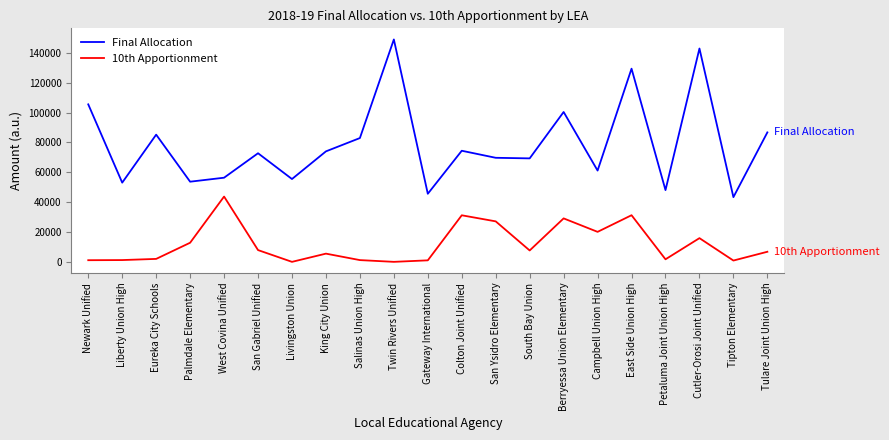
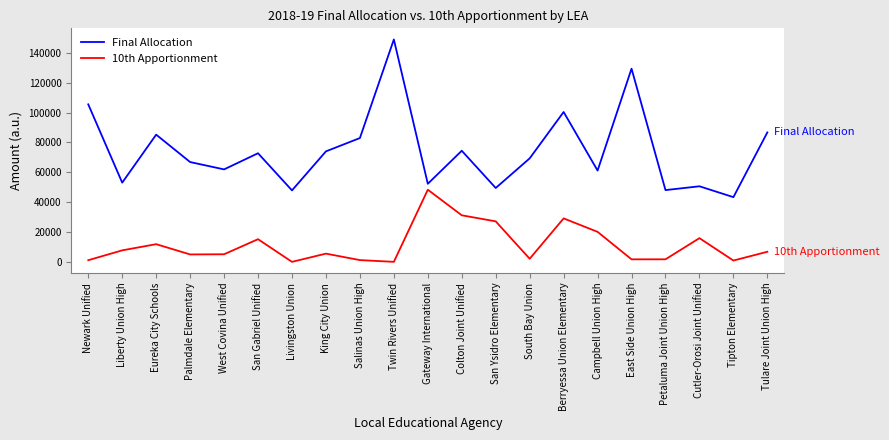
  {
    "Final Allocation": {
      "Newark Unified": 105000,
      "Liberty Union High": 53000,
      "Eureka City Schools": 85000,
-     "Palmdale Elementary": 54000,
-     "West Covina Unified": 56000,
+     "Palmdale Elementary": 67000,
+     "West Covina Unified": 62000,
      "San Gabriel Unified": 73000,
-     "Livingston Union": 55000,
+     "Livingston Union": 48000,
      "King City Union": 74000,
      "Salinas Union High": 83000,
      "Twin Rivers Unified": 149000,
-     "Gateway International": 46000,
+     "Gateway International": 52000,
      "Colton Joint Unified": 74000,
-     "San Ysidro Elementary": 70000,
+     "San Ysidro Elementary": 49000,
      "South Bay Union": 69000,
      "Berryessa Union Elementary": 100000,
      "Campbell Union High": 61000,
      "East Side Union High": 129000,
      "Petaluma Joint Union High": 48000,
-     "Cutler-Orosi Joint Unified": 143000,
+     "Cutler-Orosi Joint Unified": 51000,
      "Tipton Elementary": 43000,
      "Tulare Joint Union High": 87000
    },
    "10th Apportionment": {
      "Newark Unified": 1000,
-     "Liberty Union High": 1000,
-     "Eureka City Schools": 2000,
-     "Palmdale Elementary": 13000,
-     "West Covina Unified": 44000,
-     "San Gabriel Unified": 8000,
+     "Liberty Union High": 8000,
+     "Eureka City Schools": 12000,
+     "Palmdale Elementary": 5000,
+     "West Covina Unified": 5000,
+     "San Gabriel Unified": 15000,
      "Livingston Union": 0,
      "King City Union": 6000,
      "Salinas Union High": 1000,
      "Twin Rivers Unified": 0,
-     "Gateway International": 1000,
+     "Gateway International": 48000,
      "Colton Joint Unified": 31000,
      "San Ysidro Elementary": 27000,
-     "South Bay Union": 8000,
+     "South Bay Union": 2000,
      "Berryessa Union Elementary": 29000,
      "Campbell Union High": 20000,
-     "East Side Union High": 31000,
+     "East Side Union High": 2000,
      "Petaluma Joint Union High": 2000,
      "Cutler-Orosi Joint Unified": 16000,
      "Tipton Elementary": 1000
    }
  }
